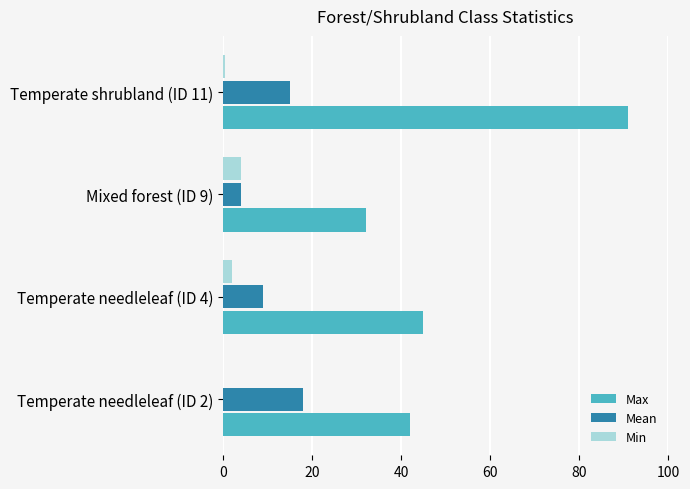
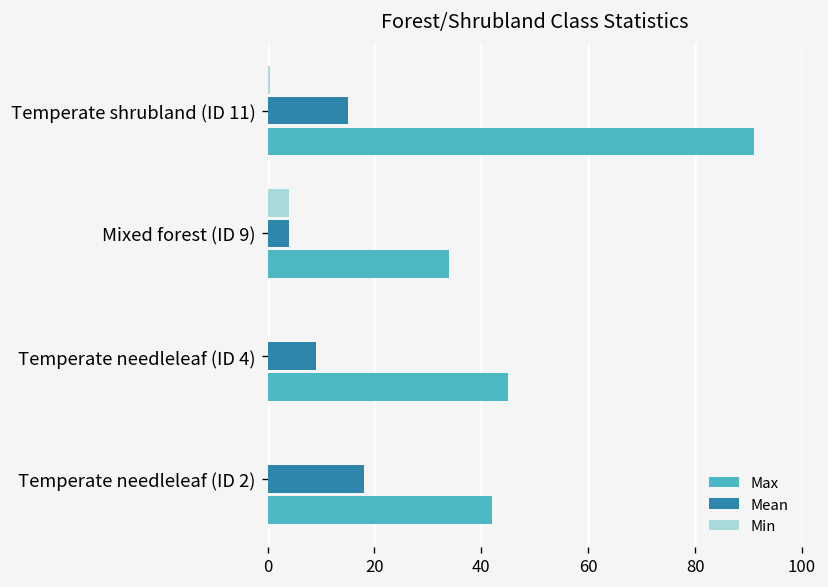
  {
    "Max": {
      "Temperate shrubland (ID 11)": 91,
-     "Mixed forest (ID 9)": 32,
+     "Mixed forest (ID 9)": 34,
      "Temperate needleleaf (ID 4)": 45,
      "Temperate needleleaf (ID 2)": 42
    },
    "Mean": {
      "Temperate shrubland (ID 11)": 15,
      "Mixed forest (ID 9)": 4,
      "Temperate needleleaf (ID 4)": 9,
      "Temperate needleleaf (ID 2)": 18
    },
    "Min": {
      "Mixed forest (ID 9)": 4,
-     "Temperate needleleaf (ID 4)": 2
+     "Temperate needleleaf (ID 4)": 0
    }
  }
